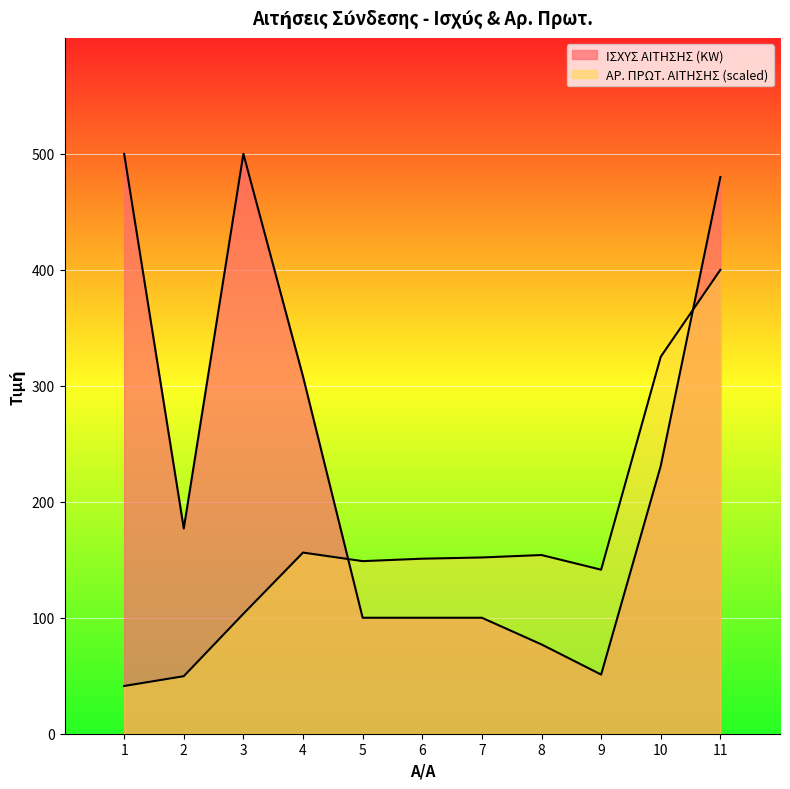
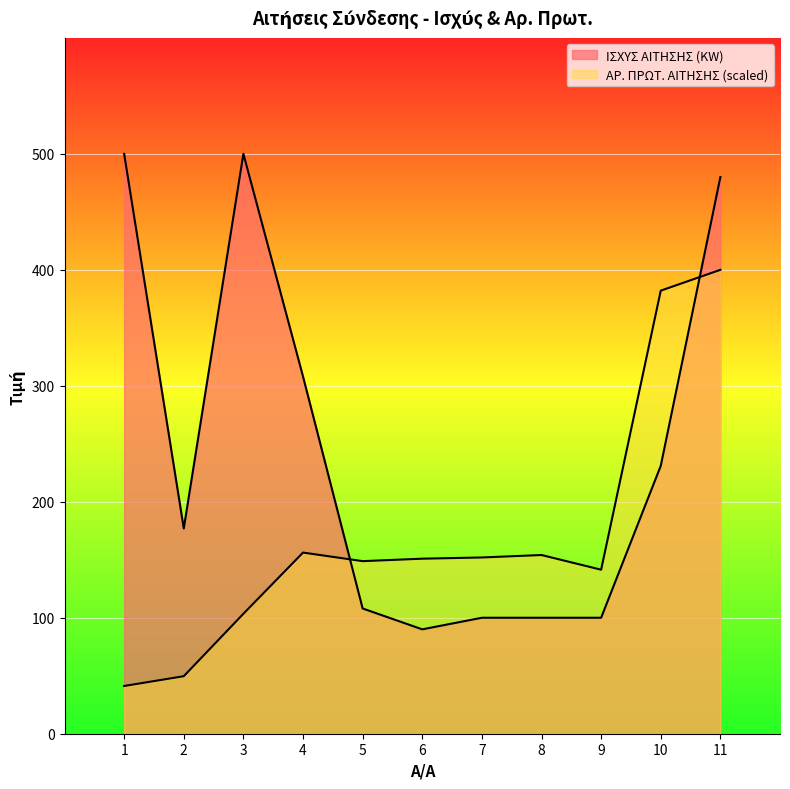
  {
    "ΙΣΧΥΣ ΑΙΤΗΣΗΣ (KW)": {
      "1": 500,
      "2": 177,
      "3": 500,
      "4": 308,
-     "5": 100,
-     "6": 100,
+     "5": 108,
+     "6": 90,
      "7": 100,
-     "8": 77,
-     "9": 51,
+     "8": 100,
+     "9": 100,
      "10": 231,
      "11": 480
    },
    "ΑΡ. ΠΡΩΤ. ΑΙΤΗΣΗΣ (scaled)": {
      "1": 41,
      "2": 50,
      "3": 103,
      "4": 156,
      "5": 149,
      "6": 151,
      "7": 152,
      "8": 154,
      "9": 141,
-     "10": 325,
+     "10": 382,
      "11": 400
    }
  }
